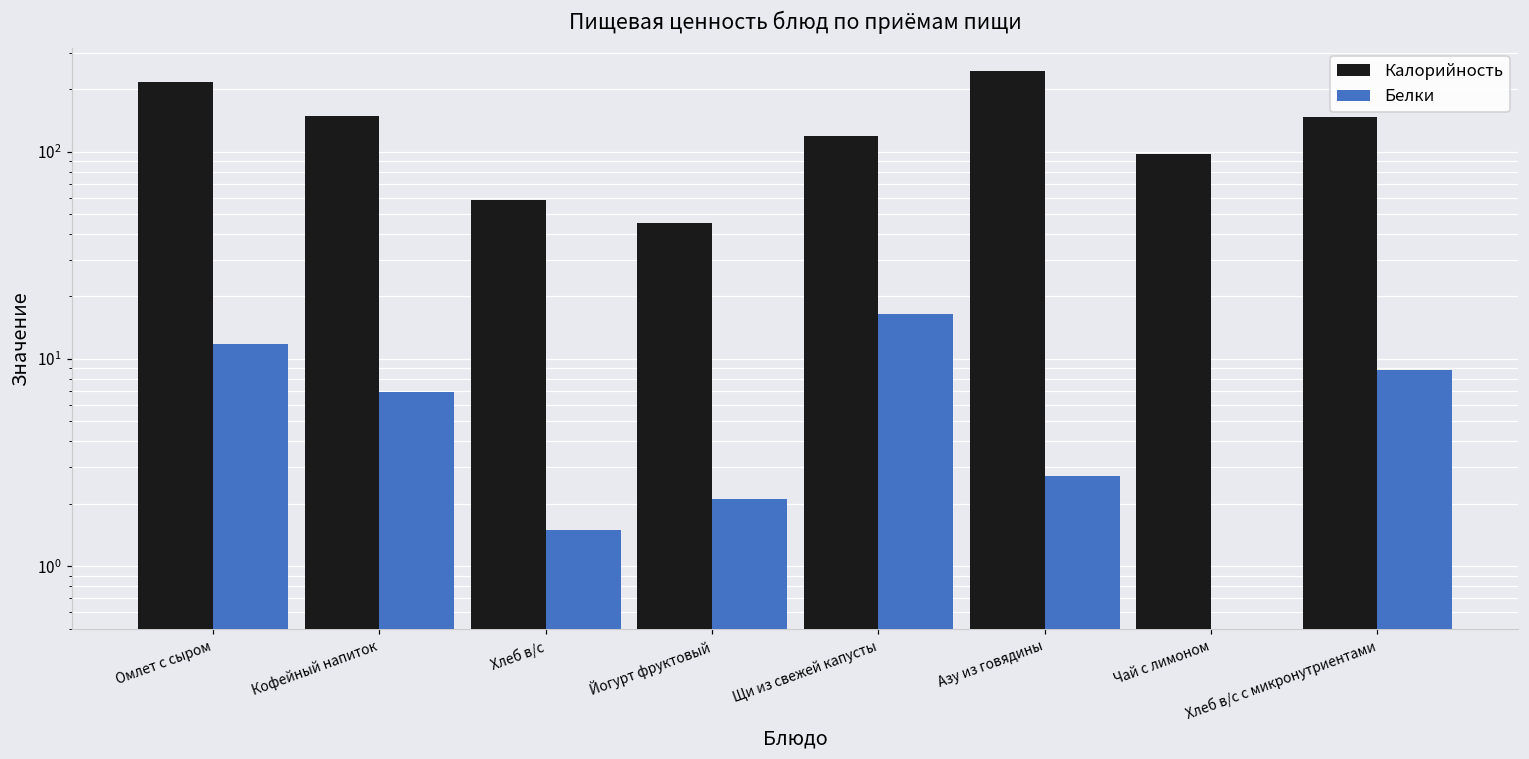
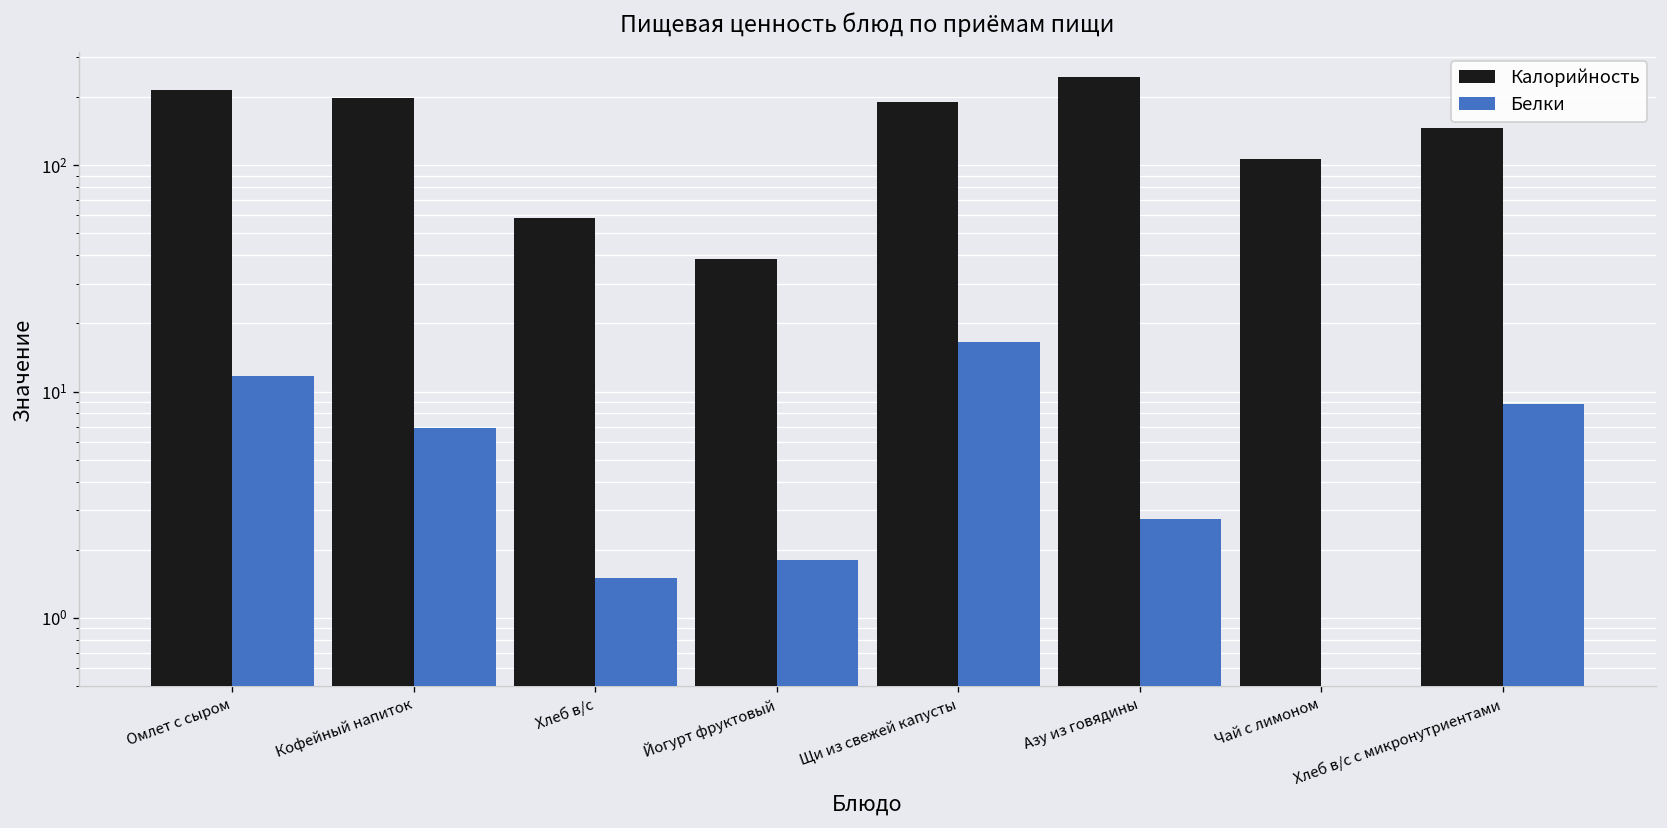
  {
    "Калорийность": {
      "Омлет с сыром": 220,
-     "Кофейный напиток": 150,
+     "Кофейный напиток": 200,
      "Хлеб в/с": 58,
-     "Йогурт фруктовый": 45,
-     "Щи из свежей капусты": 120,
+     "Йогурт фруктовый": 39,
+     "Щи из свежей капусты": 190,
      "Азу из говядины": 250,
-     "Чай с лимоном": 100,
+     "Чай с лимоном": 110,
      "Хлеб в/с с микронутриентами": 150
    },
    "Белки": {
      "Омлет с сыром": 12,
      "Кофейный напиток": 6.9,
      "Хлеб в/с": 1.5,
-     "Йогурт фруктовый": 2.1,
+     "Йогурт фруктовый": 1.8,
      "Щи из свежей капусты": 17,
      "Азу из говядины": 2.7,
      "Хлеб в/с с микронутриентами": 9
    }
  }
